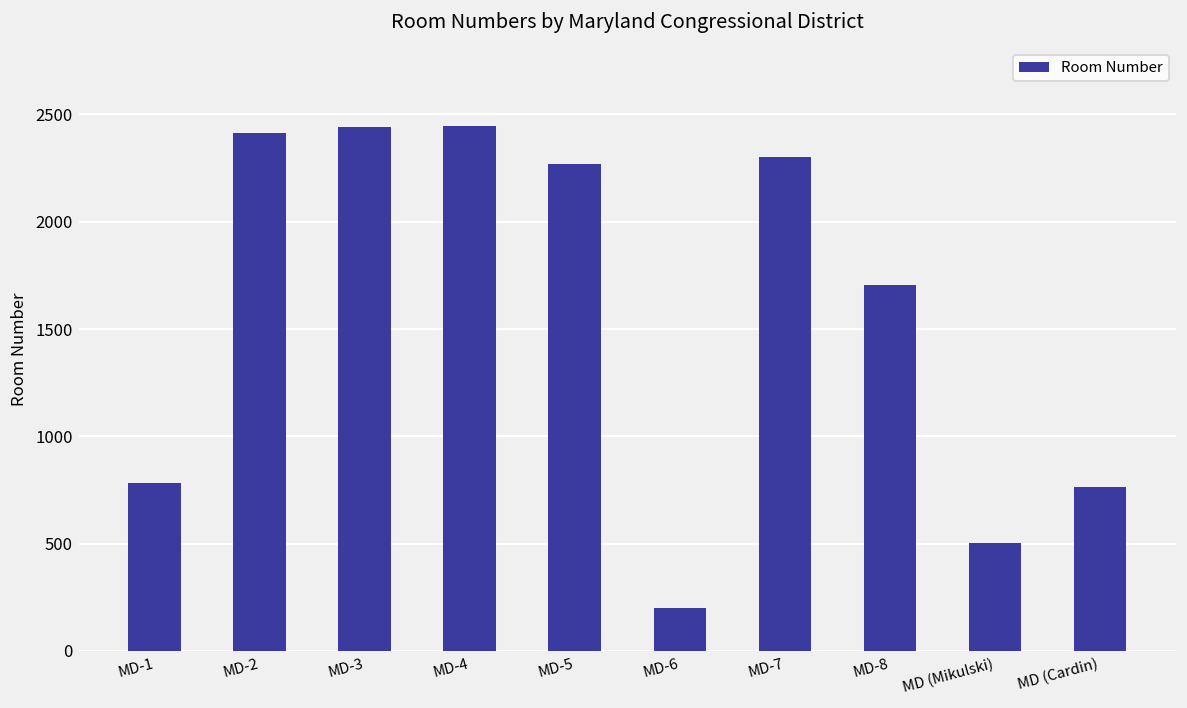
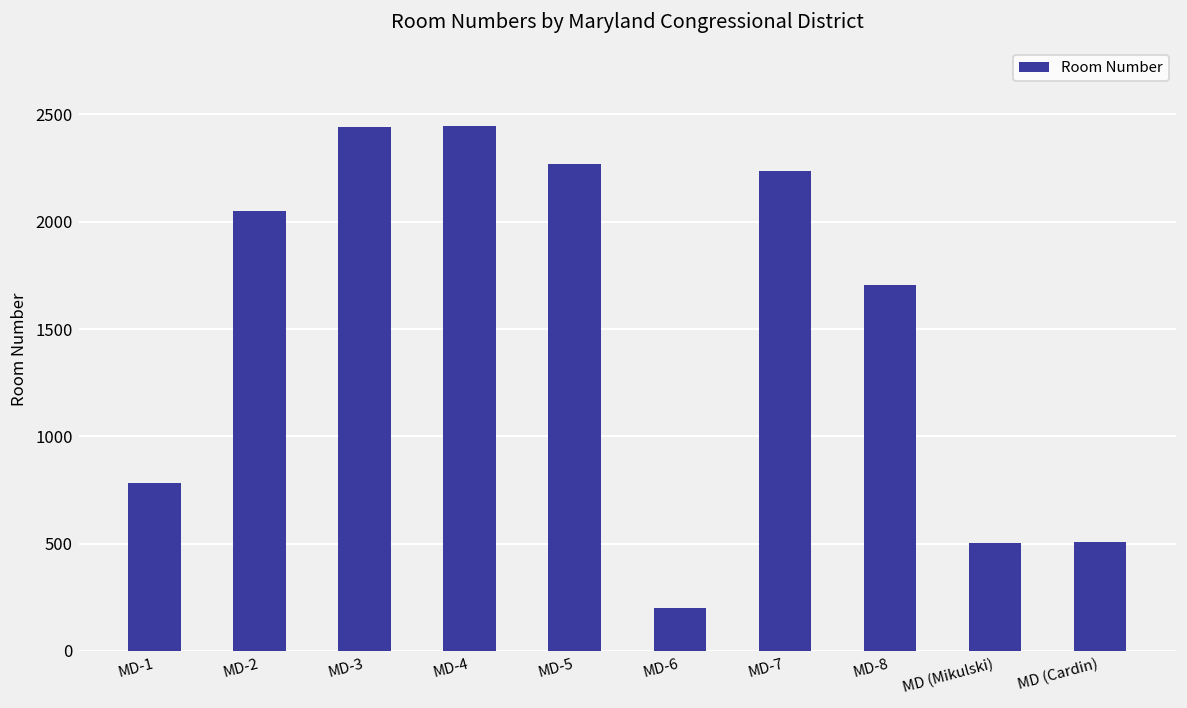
  {
    "MD-1": 780,
-   "MD-2": 2420,
+   "MD-2": 2050,
    "MD-3": 2440,
    "MD-4": 2450,
    "MD-5": 2270,
    "MD-6": 200,
-   "MD-7": 2300,
+   "MD-7": 2240,
    "MD-8": 1710,
    "MD (Mikulski)": 500,
-   "MD (Cardin)": 760
+   "MD (Cardin)": 510
  }
